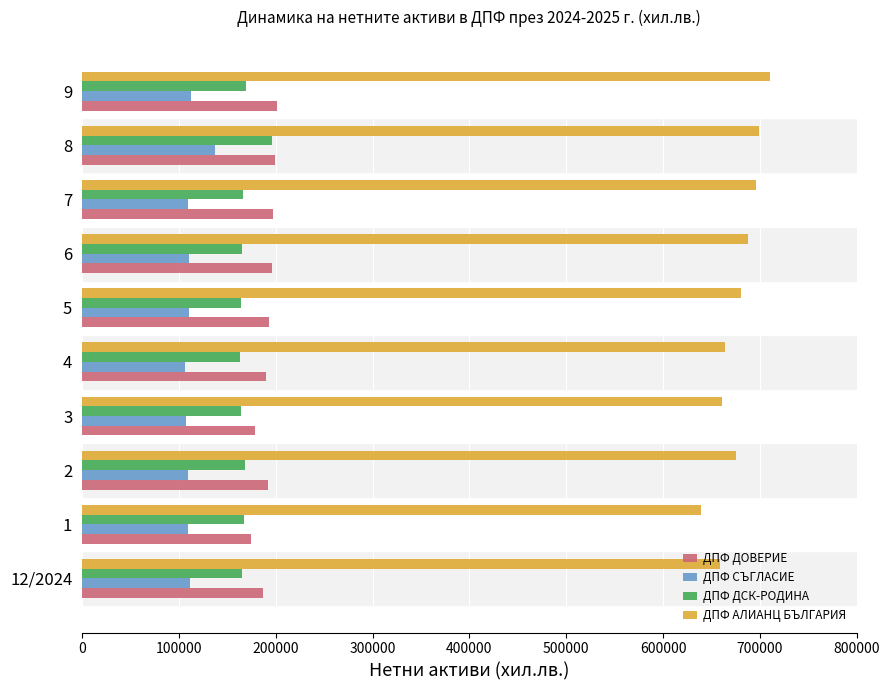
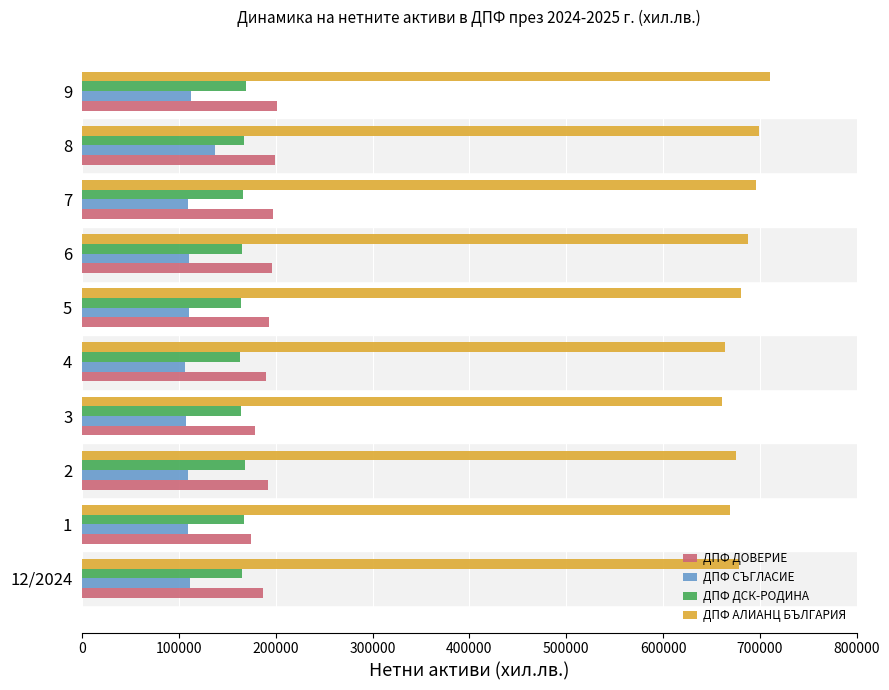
  {
    "ДПФ ДОВЕРИЕ": {
      "9": 200000,
      "8": 200000,
      "7": 200000,
      "6": 200000,
      "5": 190000,
      "4": 190000,
      "3": 180000,
      "2": 190000,
      "1": 170000,
      "12/2024": 190000
    },
    "ДПФ СЪГЛАСИЕ": {
      "9": 110000,
      "8": 140000,
      "7": 110000,
      "6": 110000,
      "5": 110000,
      "4": 110000,
      "3": 110000,
      "2": 110000,
      "1": 110000,
      "12/2024": 110000
    },
    "ДПФ ДСК-РОДИНА": {
      "9": 170000,
-     "8": 200000,
+     "8": 170000,
      "7": 170000,
      "6": 170000,
      "5": 160000,
      "4": 160000,
      "3": 160000,
      "2": 170000,
      "1": 170000,
      "12/2024": 170000
    },
    "ДПФ АЛИАНЦ БЪЛГАРИЯ": {
      "9": 710000,
      "8": 700000,
      "7": 700000,
      "6": 690000,
      "5": 680000,
      "4": 660000,
      "3": 660000,
      "2": 680000,
-     "1": 640000,
-     "12/2024": 660000
+     "1": 670000,
+     "12/2024": 680000
    }
  }
